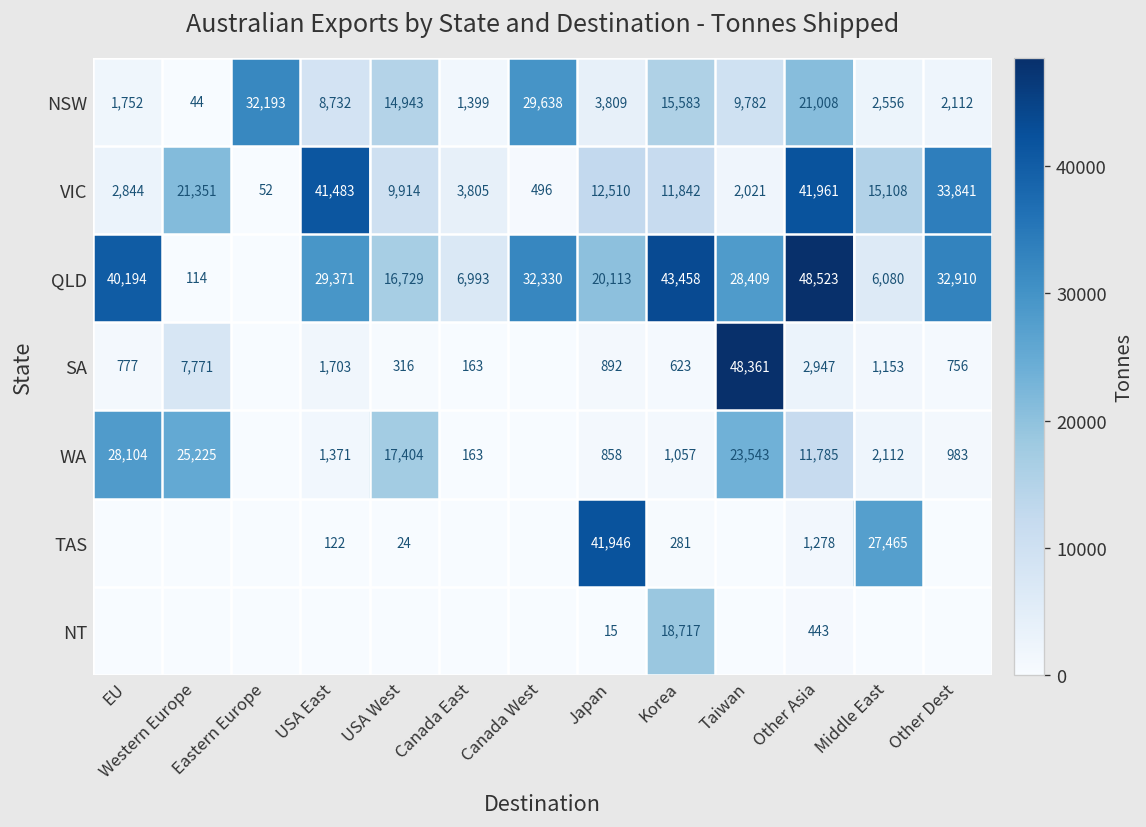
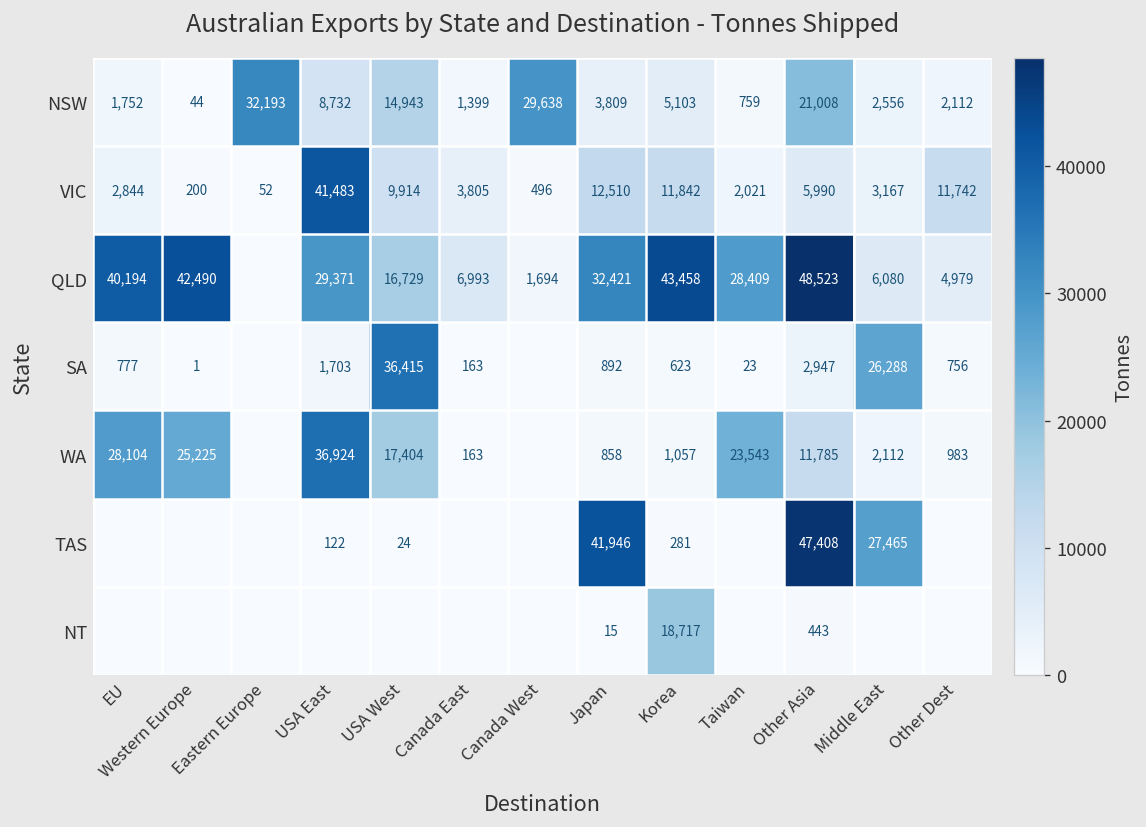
  {
    "NSW": {
      "EU": "1,752",
      "Western Europe": "44",
      "Eastern Europe": "32,193",
      "USA East": "8,732",
      "USA West": "14,943",
      "Canada East": "1,399",
      "Canada West": "29,638",
      "Japan": "3,809",
-     "Korea": "15,583",
-     "Taiwan": "9,782",
+     "Korea": "5,103",
+     "Taiwan": "759",
      "Other Asia": "21,008",
      "Middle East": "2,556",
      "Other Dest": "2,112"
    },
    "VIC": {
      "EU": "2,844",
-     "Western Europe": "21,351",
+     "Western Europe": "200",
      "Eastern Europe": "52",
      "USA East": "41,483",
      "USA West": "9,914",
      "Canada East": "3,805",
      "Canada West": "496",
      "Japan": "12,510",
      "Korea": "11,842",
      "Taiwan": "2,021",
-     "Other Asia": "41,961",
-     "Middle East": "15,108",
-     "Other Dest": "33,841"
+     "Other Asia": "5,990",
+     "Middle East": "3,167",
+     "Other Dest": "11,742"
    },
    "QLD": {
      "EU": "40,194",
-     "Western Europe": "114",
+     "Western Europe": "42,490",
      "USA East": "29,371",
      "USA West": "16,729",
      "Canada East": "6,993",
-     "Canada West": "32,330",
-     "Japan": "20,113",
+     "Canada West": "1,694",
+     "Japan": "32,421",
      "Korea": "43,458",
      "Taiwan": "28,409",
      "Other Asia": "48,523",
      "Middle East": "6,080",
-     "Other Dest": "32,910"
+     "Other Dest": "4,979"
    },
    "SA": {
      "EU": "777",
-     "Western Europe": "7,771",
+     "Western Europe": "1",
      "USA East": "1,703",
-     "USA West": "316",
+     "USA West": "36,415",
      "Canada East": "163",
      "Japan": "892",
      "Korea": "623",
-     "Taiwan": "48,361",
+     "Taiwan": "23",
      "Other Asia": "2,947",
-     "Middle East": "1,153",
+     "Middle East": "26,288",
      "Other Dest": "756"
    },
    "WA": {
      "EU": "28,104",
      "Western Europe": "25,225",
-     "USA East": "1,371",
+     "USA East": "36,924",
      "USA West": "17,404",
      "Canada East": "163",
      "Japan": "858",
      "Korea": "1,057",
      "Taiwan": "23,543",
      "Other Asia": "11,785",
      "Middle East": "2,112",
      "Other Dest": "983"
    },
    "TAS": {
      "USA East": "122",
      "USA West": "24",
      "Japan": "41,946",
      "Korea": "281",
-     "Other Asia": "1,278",
+     "Other Asia": "47,408",
      "Middle East": "27,465"
    },
    "NT": {
      "Japan": "15",
      "Korea": "18,717",
      "Other Asia": "443"
    }
  }
